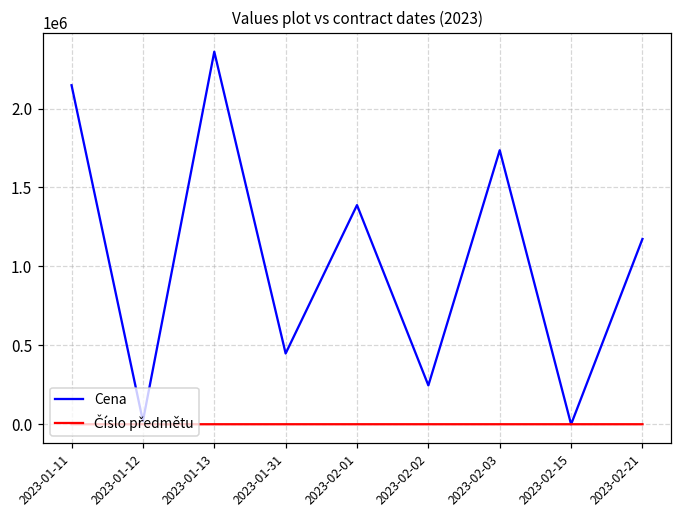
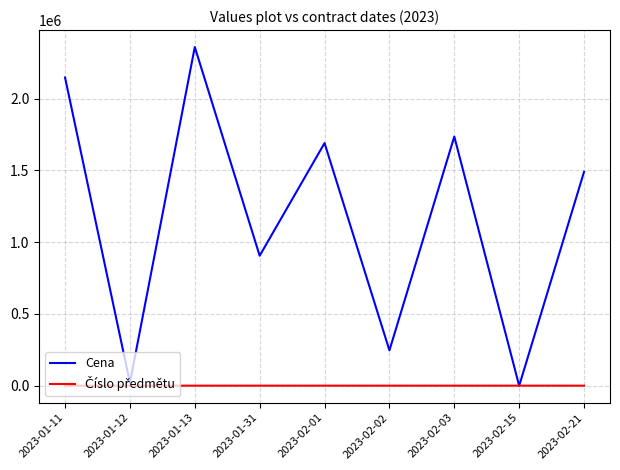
  {
    "Cena": {
      "2023-01-11": 2150000,
      "2023-01-13": 2360000,
-     "2023-01-31": 450000,
-     "2023-02-01": 1390000,
+     "2023-01-31": 910000,
+     "2023-02-01": 1690000,
      "2023-02-02": 250000,
      "2023-02-03": 1740000,
-     "2023-02-21": 1170000
+     "2023-02-21": 1490000
    },
    "Číslo předmětu": {
      "2023-01-13": 0,
      "2023-01-31": 0,
      "2023-02-01": 0,
      "2023-02-02": 0,
      "2023-02-03": 0,
      "2023-02-21": 0
    }
  }
